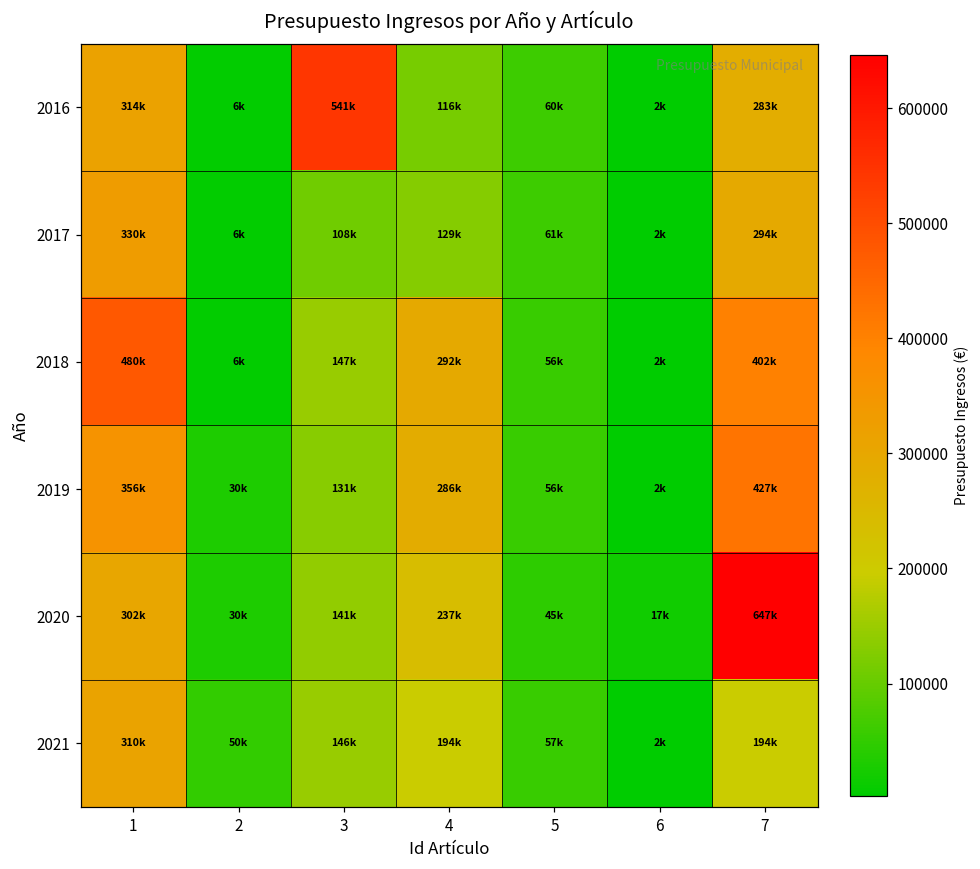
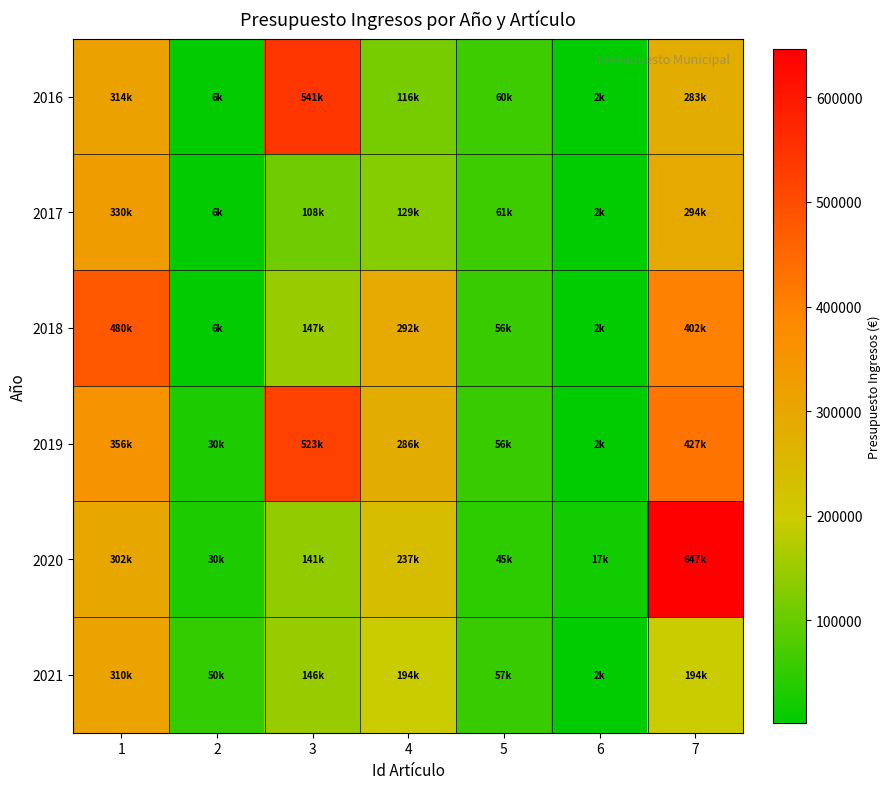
  {
    "2016": {
      "1": "314k",
      "2": "6k",
      "3": "541k",
      "4": "116k",
      "5": "60k",
      "6": "2k"
    },
    "2017": {
      "1": "330k",
      "2": "6k",
      "3": "108k",
      "4": "129k",
      "5": "61k",
      "6": "2k",
      "7": "294k"
    },
    "2018": {
      "1": "480k",
      "2": "6k",
      "3": "147k",
      "4": "292k",
      "5": "56k",
      "6": "2k",
      "7": "402k"
    },
    "2019": {
      "1": "356k",
      "2": "30k",
-     "3": "131k",
+     "3": "523k",
      "4": "286k",
      "5": "56k",
      "6": "2k",
      "7": "427k"
    },
    "2020": {
      "1": "302k",
      "2": "30k",
      "3": "141k",
      "4": "237k",
      "5": "45k",
      "6": "17k",
      "7": "647k"
    },
    "2021": {
      "1": "310k",
      "2": "50k",
      "3": "146k",
      "4": "194k",
      "5": "57k",
      "6": "2k",
      "7": "194k"
    }
  }
